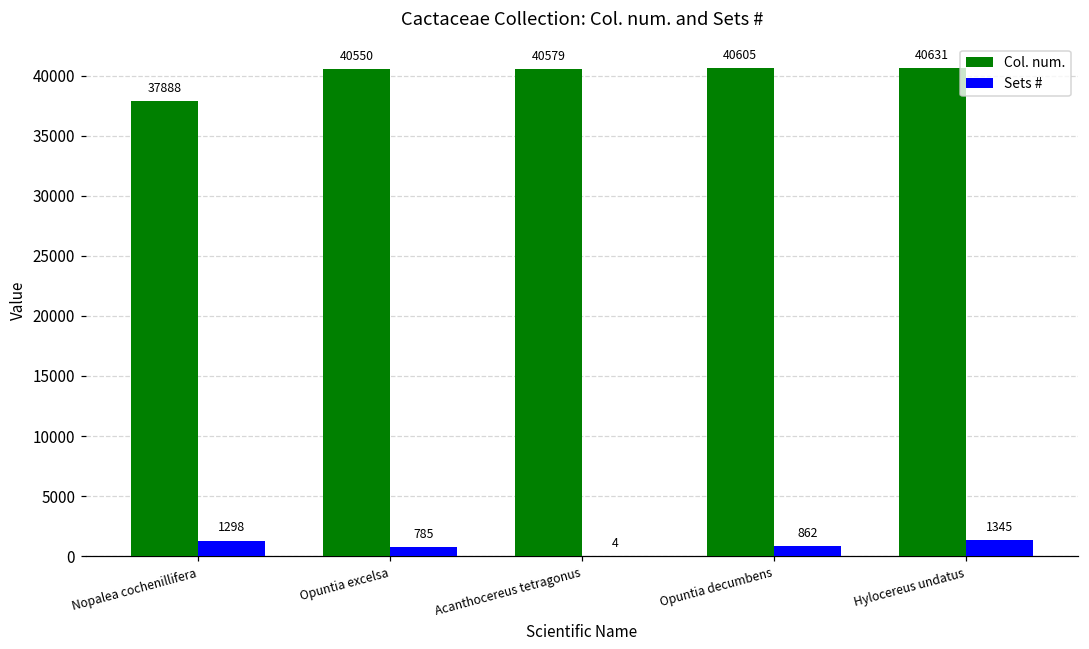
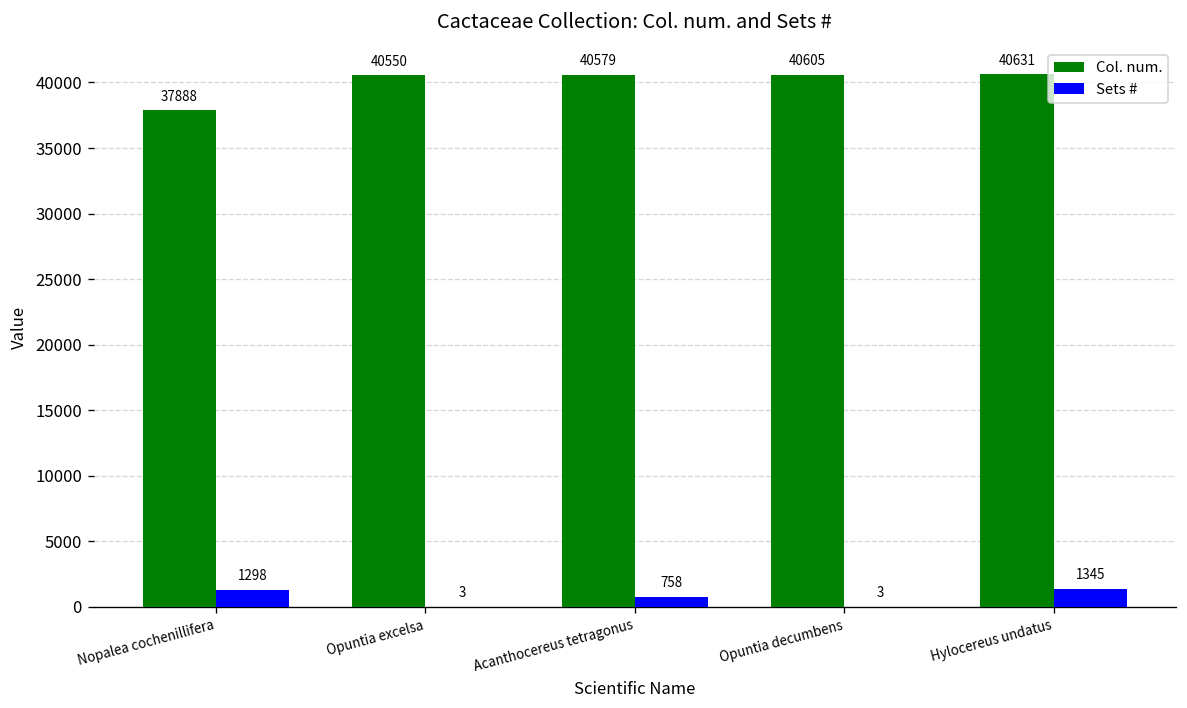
  {
    "Col. num.": {
      "Nopalea cochenillifera": 37888,
      "Opuntia excelsa": 40550,
      "Acanthocereus tetragonus": 40579,
      "Opuntia decumbens": 40605,
      "Hylocereus undatus": 40631
    },
    "Sets #": {
      "Nopalea cochenillifera": 1298,
-     "Opuntia excelsa": 785,
-     "Acanthocereus tetragonus": 4,
-     "Opuntia decumbens": 862,
+     "Opuntia excelsa": 3,
+     "Acanthocereus tetragonus": 758,
+     "Opuntia decumbens": 3,
      "Hylocereus undatus": 1345
    }
  }
